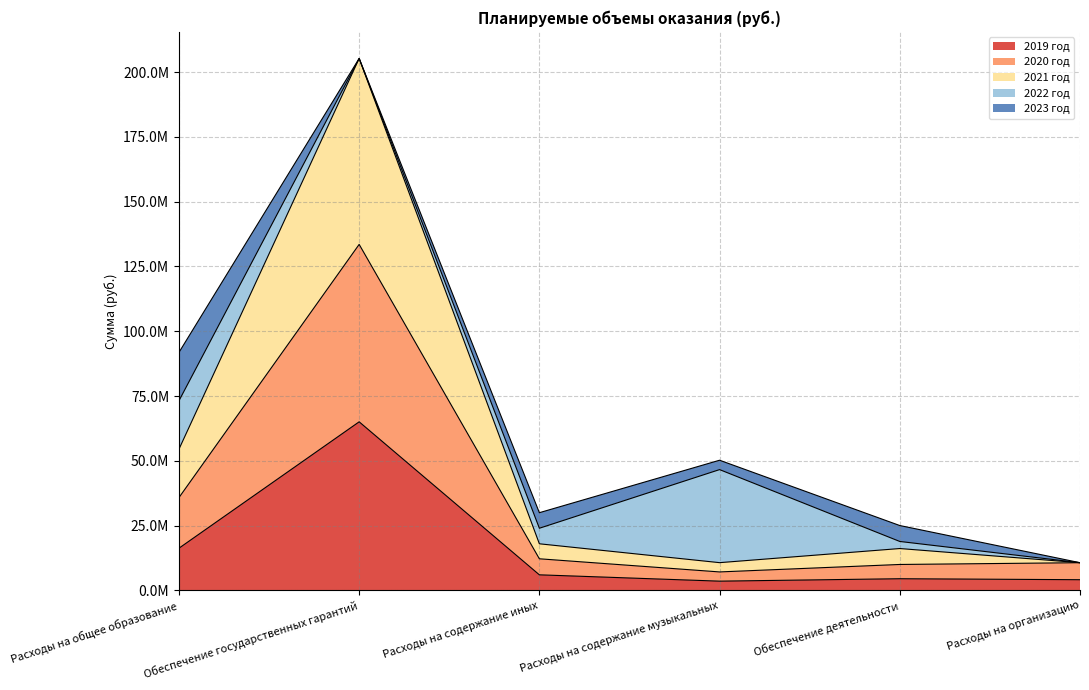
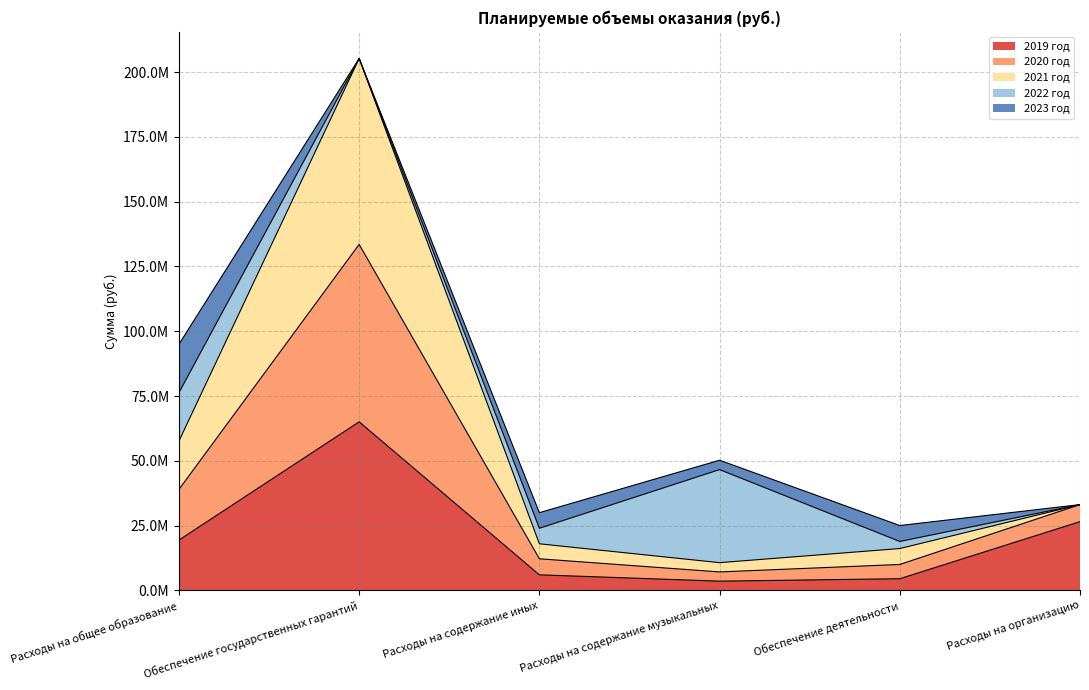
  {
    "2019 год": {
-     "Расходы на общее образование": 16000000,
+     "Расходы на общее образование": 19000000,
      "Обеспечение государственных гарантий": 65000000,
      "Расходы на содержание иных": 6000000,
      "Расходы на содержание музыкальных": 4000000,
      "Обеспечение деятельности": 4000000,
-     "Расходы на организацию": 4000000
+     "Расходы на организацию": 27000000
    },
    "2020 год": {
      "Расходы на общее образование": 20000000,
      "Обеспечение государственных гарантий": 68000000,
      "Расходы на содержание иных": 6000000,
      "Расходы на содержание музыкальных": 4000000,
      "Обеспечение деятельности": 6000000
    },
    "2021 год": {
      "Расходы на общее образование": 19000000,
      "Расходы на содержание иных": 6000000,
      "Расходы на содержание музыкальных": 4000000,
      "Обеспечение деятельности": 6000000
    },
    "2022 год": {
      "Расходы на общее образование": 19000000,
      "Расходы на содержание иных": 6000000,
      "Расходы на содержание музыкальных": 36000000,
      "Обеспечение деятельности": 3000000
    },
    "2023 год": {
      "Расходы на общее образование": 19000000,
      "Расходы на содержание иных": 6000000,
      "Расходы на содержание музыкальных": 4000000,
      "Обеспечение деятельности": 6000000
    }
  }
